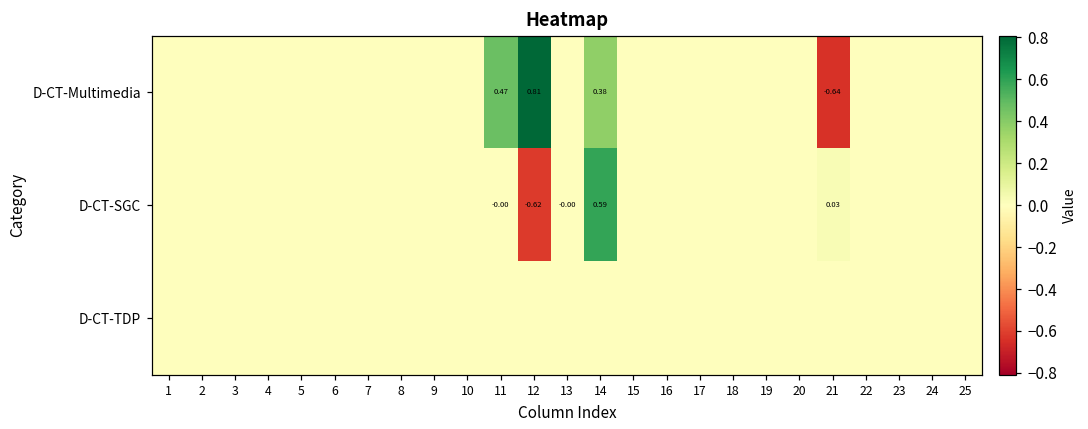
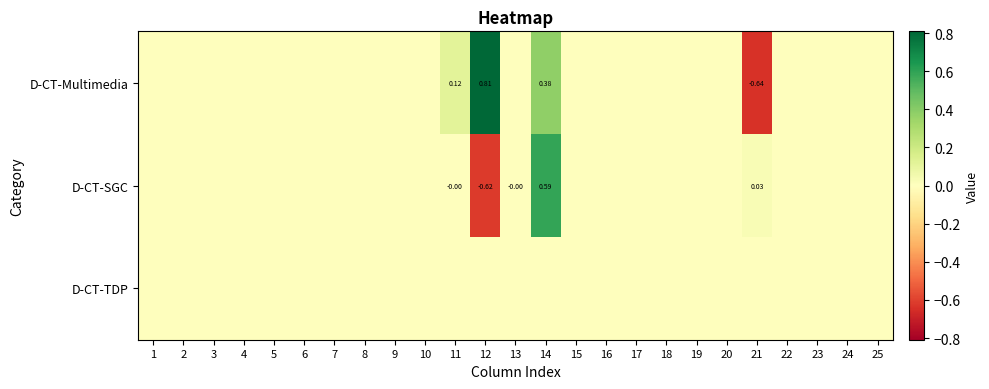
  {
    "D-CT-Multimedia": {
-     "11": 0.47,
+     "11": 0.12,
      "12": 0.81,
      "14": 0.38,
      "21": -0.64
    },
    "D-CT-SGC": {
      "11": -0.00,
      "12": -0.62,
      "13": -0.00,
      "14": 0.59,
      "21": 0.03
    }
  }
